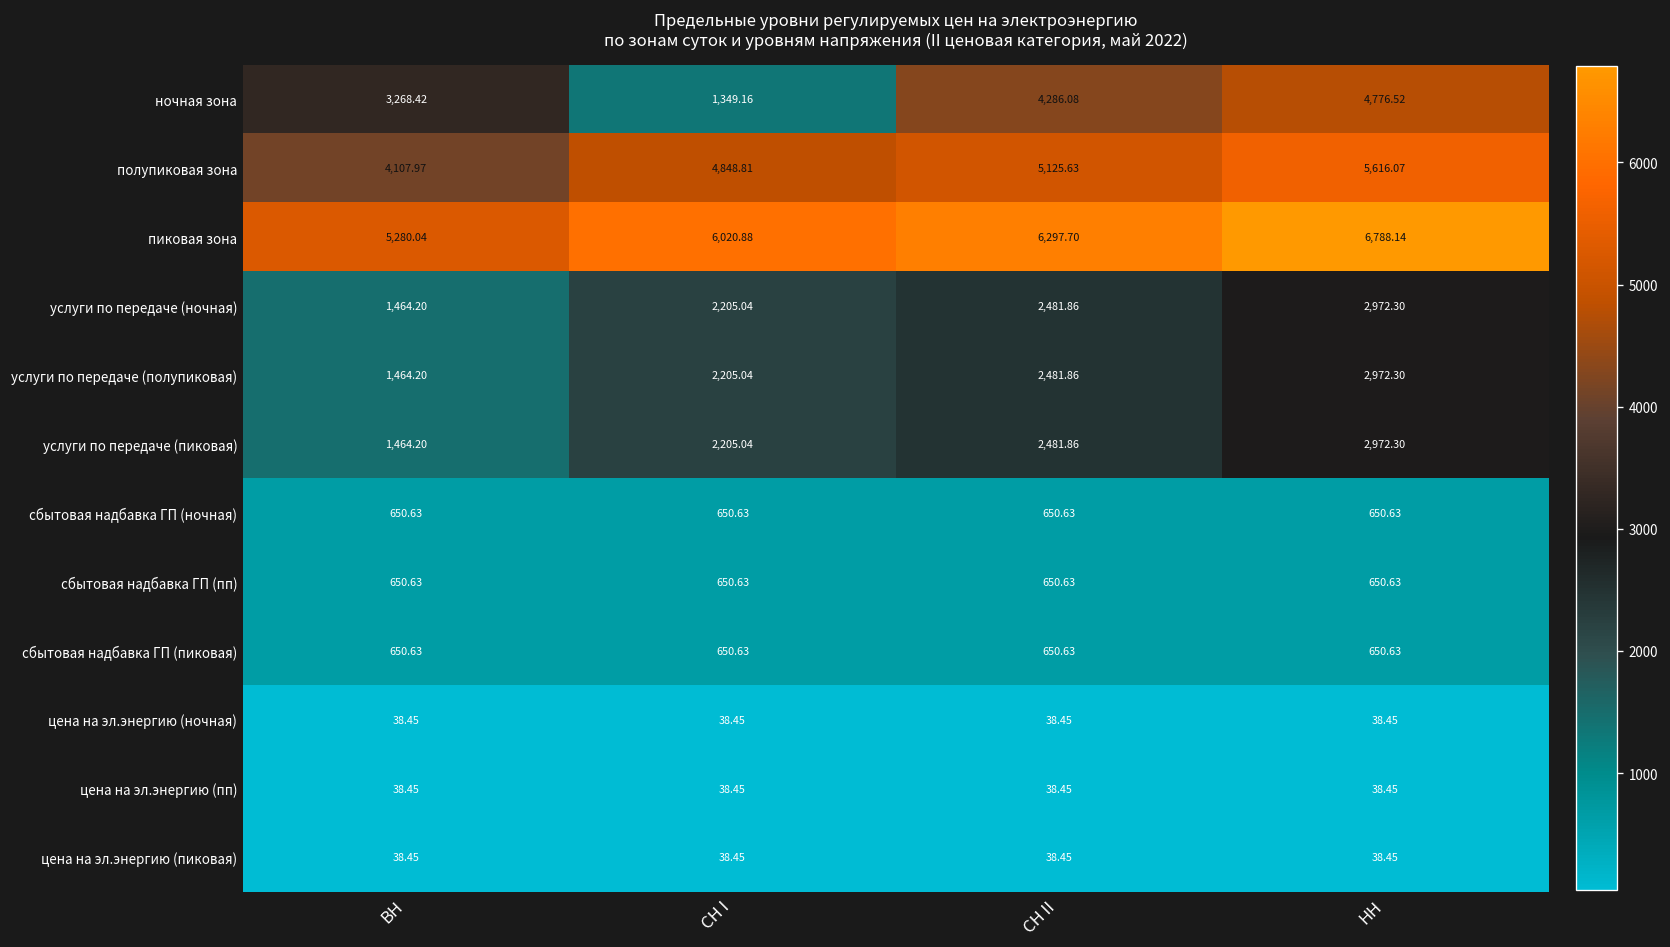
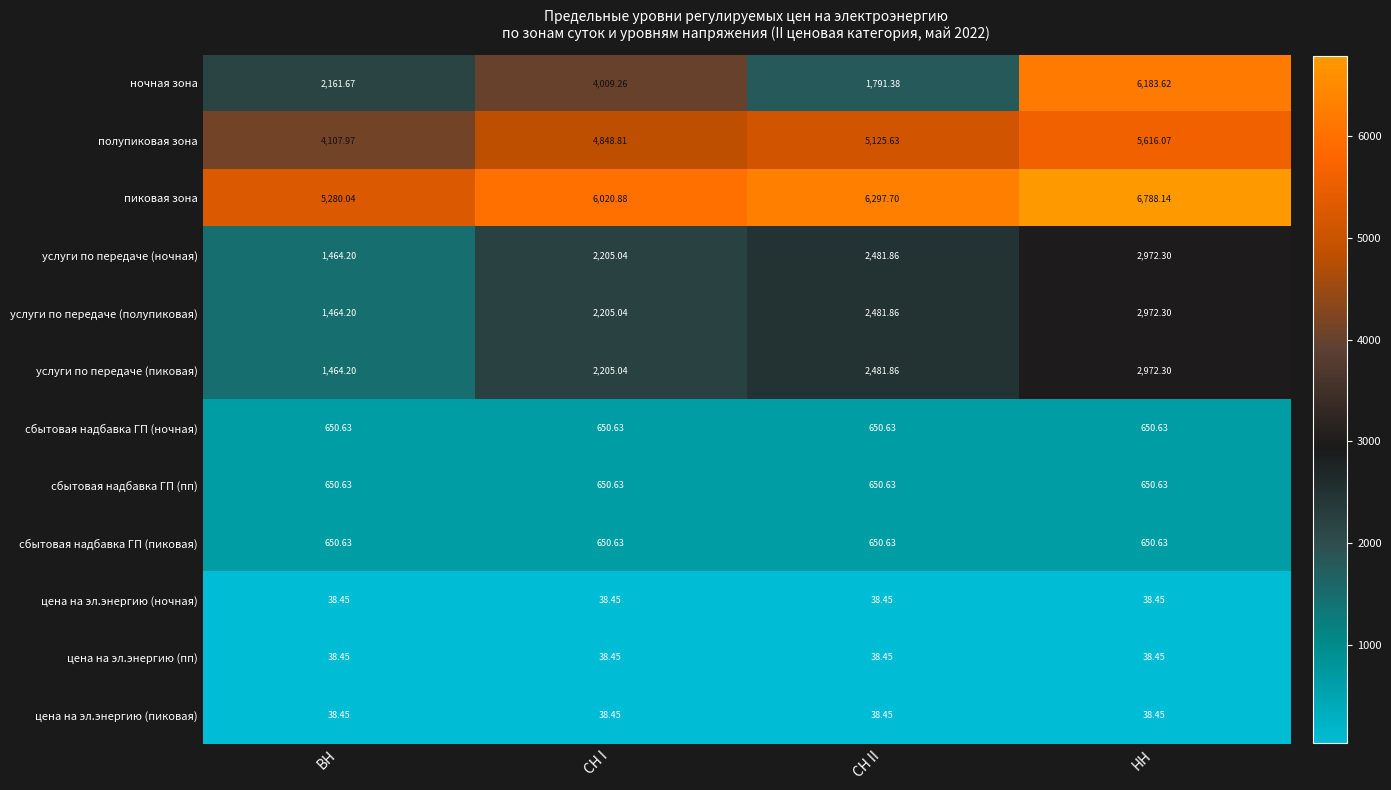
  {
    "ночная зона": {
-     "ВН": "3,268.42",
-     "СН I": "1,349.16",
-     "СН II": "4,286.08",
-     "НН": "4,776.52"
+     "ВН": "2,161.67",
+     "СН I": "4,009.26",
+     "СН II": "1,791.38",
+     "НН": "6,183.62"
    },
    "полупиковая зона": {
      "ВН": "4,107.97",
      "СН I": "4,848.81",
      "СН II": "5,125.63",
      "НН": "5,616.07"
    },
    "пиковая зона": {
      "ВН": "5,280.04",
      "СН I": "6,020.88",
      "СН II": "6,297.70",
      "НН": "6,788.14"
    },
    "услуги по передаче (ночная)": {
      "ВН": "1,464.20",
      "СН I": "2,205.04",
      "СН II": "2,481.86",
      "НН": "2,972.30"
    },
    "услуги по передаче (полупиковая)": {
      "ВН": "1,464.20",
      "СН I": "2,205.04",
      "СН II": "2,481.86",
      "НН": "2,972.30"
    },
    "услуги по передаче (пиковая)": {
      "ВН": "1,464.20",
      "СН I": "2,205.04",
      "СН II": "2,481.86",
      "НН": "2,972.30"
    },
    "сбытовая надбавка ГП (ночная)": {
      "ВН": "650.63",
      "СН I": "650.63",
      "СН II": "650.63",
      "НН": "650.63"
    },
    "сбытовая надбавка ГП (пп)": {
      "ВН": "650.63",
      "СН I": "650.63",
      "СН II": "650.63",
      "НН": "650.63"
    },
    "сбытовая надбавка ГП (пиковая)": {
      "ВН": "650.63",
      "СН I": "650.63",
      "СН II": "650.63",
      "НН": "650.63"
    },
    "цена на эл.энергию (ночная)": {
      "ВН": "38.45",
      "СН I": "38.45",
      "СН II": "38.45",
      "НН": "38.45"
    },
    "цена на эл.энергию (пп)": {
      "ВН": "38.45",
      "СН I": "38.45",
      "СН II": "38.45",
      "НН": "38.45"
    },
    "цена на эл.энергию (пиковая)": {
      "ВН": "38.45",
      "СН I": "38.45",
      "СН II": "38.45",
      "НН": "38.45"
    }
  }
